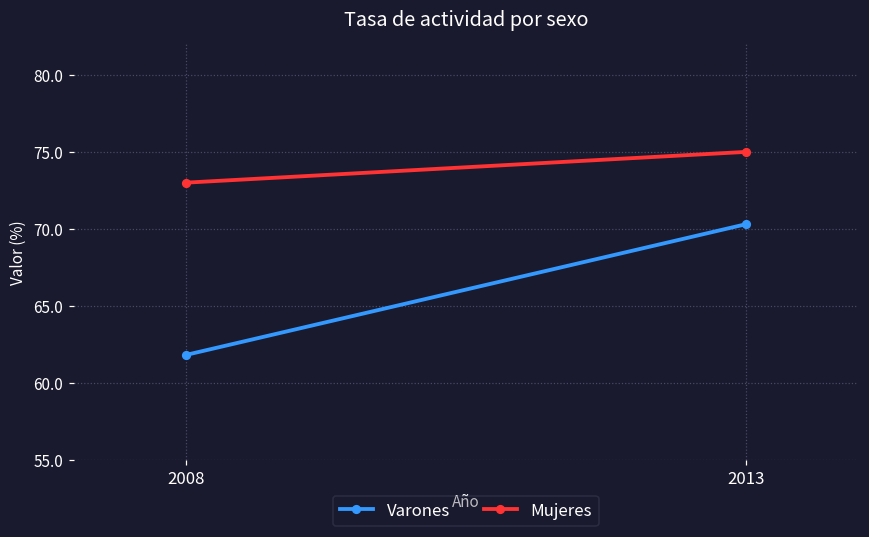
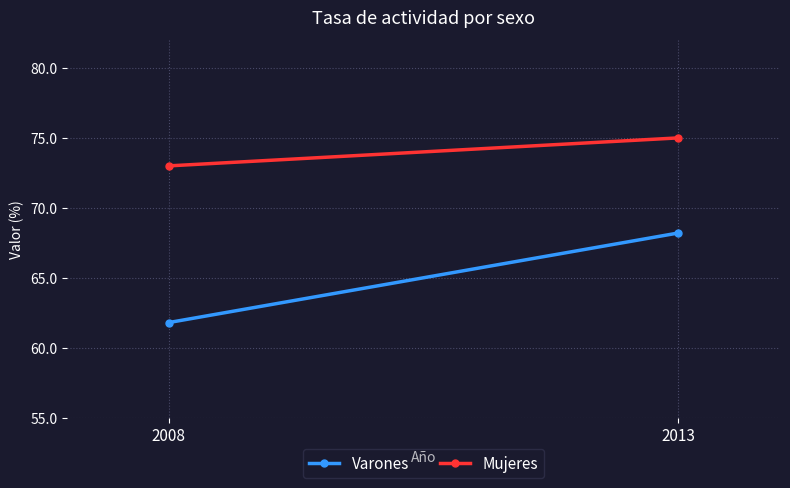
  {
    "Varones": {
      "2008": 61.8,
-     "2013": 70.3
+     "2013": 68.2
    },
    "Mujeres": {
      "2008": 73.0,
      "2013": 75.0
    }
  }
